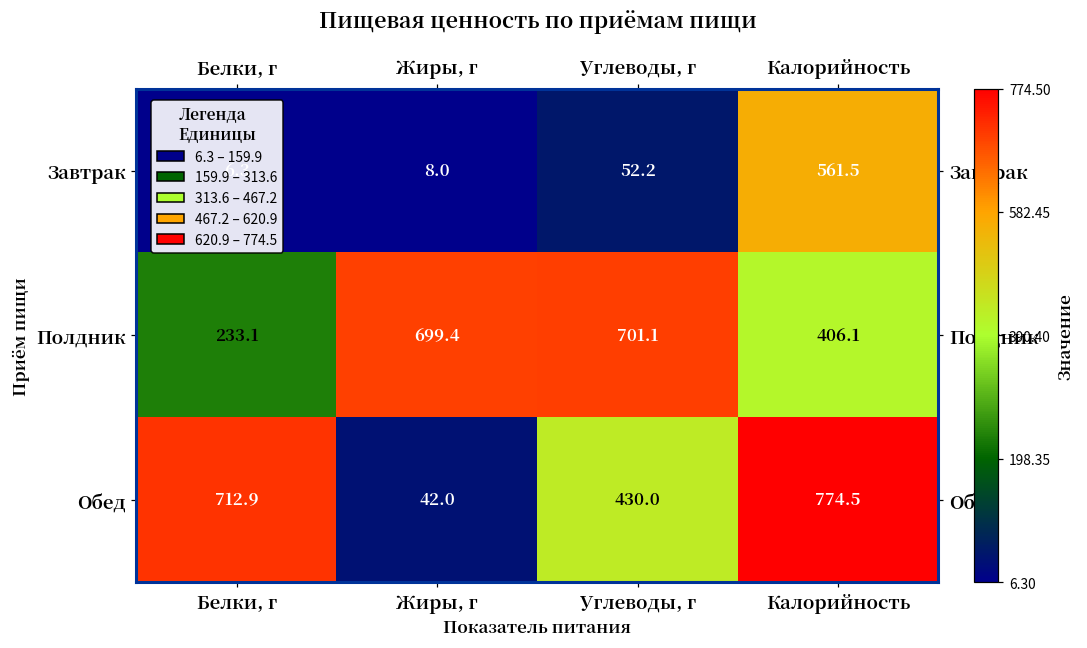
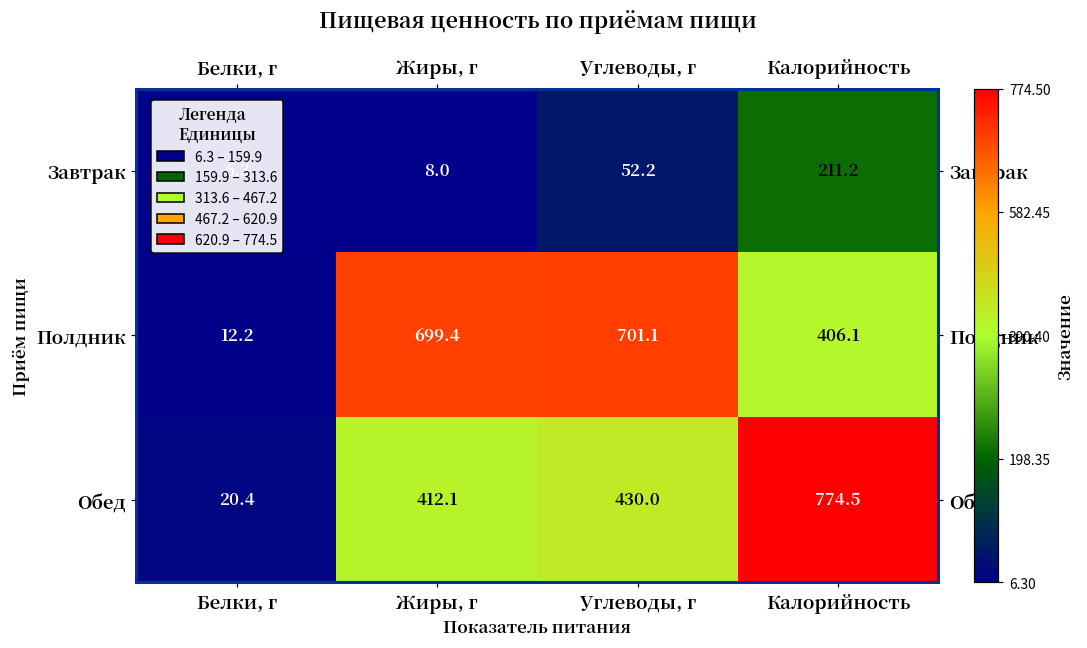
  {
    "Завтрак": {
      "Жиры, г": 8.0,
      "Углеводы, г": 52.2,
-     "Калорийность": 561.5
+     "Калорийность": 211.2
    },
    "Полдник": {
-     "Белки, г": 233.1,
+     "Белки, г": 12.2,
      "Жиры, г": 699.4,
      "Углеводы, г": 701.1,
      "Калорийность": 406.1
    },
    "Обед": {
-     "Белки, г": 712.9,
-     "Жиры, г": 42.0,
+     "Белки, г": 20.4,
+     "Жиры, г": 412.1,
      "Углеводы, г": 430.0,
      "Калорийность": 774.5
    }
  }
